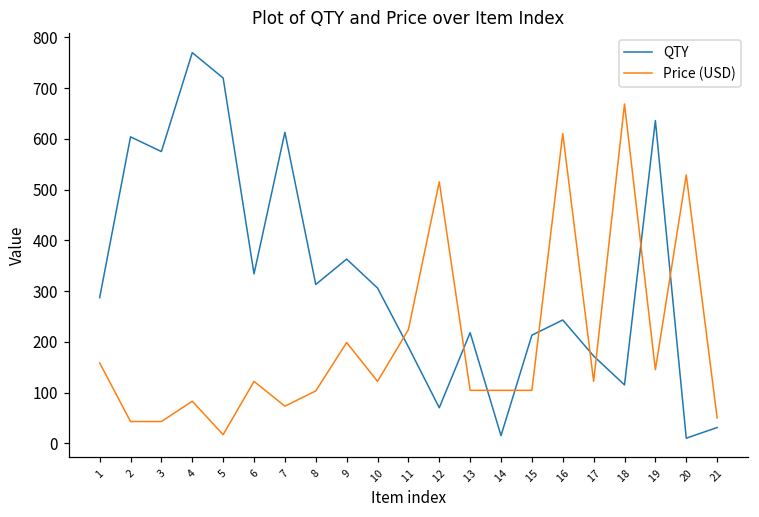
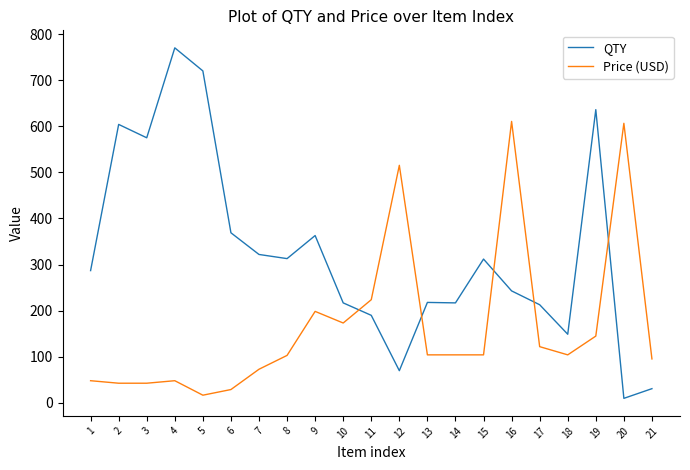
  {
    "QTY": {
      "1": 290,
      "2": 600,
      "3": 580,
      "4": 770,
      "5": 720,
-     "6": 330,
-     "7": 610,
+     "6": 370,
+     "7": 320,
      "8": 310,
      "9": 360,
-     "10": 310,
+     "10": 220,
      "11": 190,
      "12": 70,
      "13": 220,
-     "14": 20,
-     "15": 210,
+     "14": 220,
+     "15": 310,
      "16": 240,
-     "17": 170,
-     "18": 120,
+     "17": 210,
+     "18": 150,
      "19": 640,
      "20": 10,
      "21": 30
    },
    "Price (USD)": {
-     "1": 160,
+     "1": 50,
      "2": 40,
      "3": 40,
-     "4": 80,
+     "4": 50,
      "5": 20,
-     "6": 120,
+     "6": 30,
      "7": 70,
      "8": 100,
      "9": 200,
-     "10": 120,
+     "10": 170,
      "11": 220,
      "12": 520,
      "13": 100,
      "14": 100,
      "15": 100,
      "16": 610,
      "17": 120,
-     "18": 670,
+     "18": 100,
      "19": 150,
-     "20": 530,
-     "21": 50
+     "20": 610,
+     "21": 100
    }
  }
